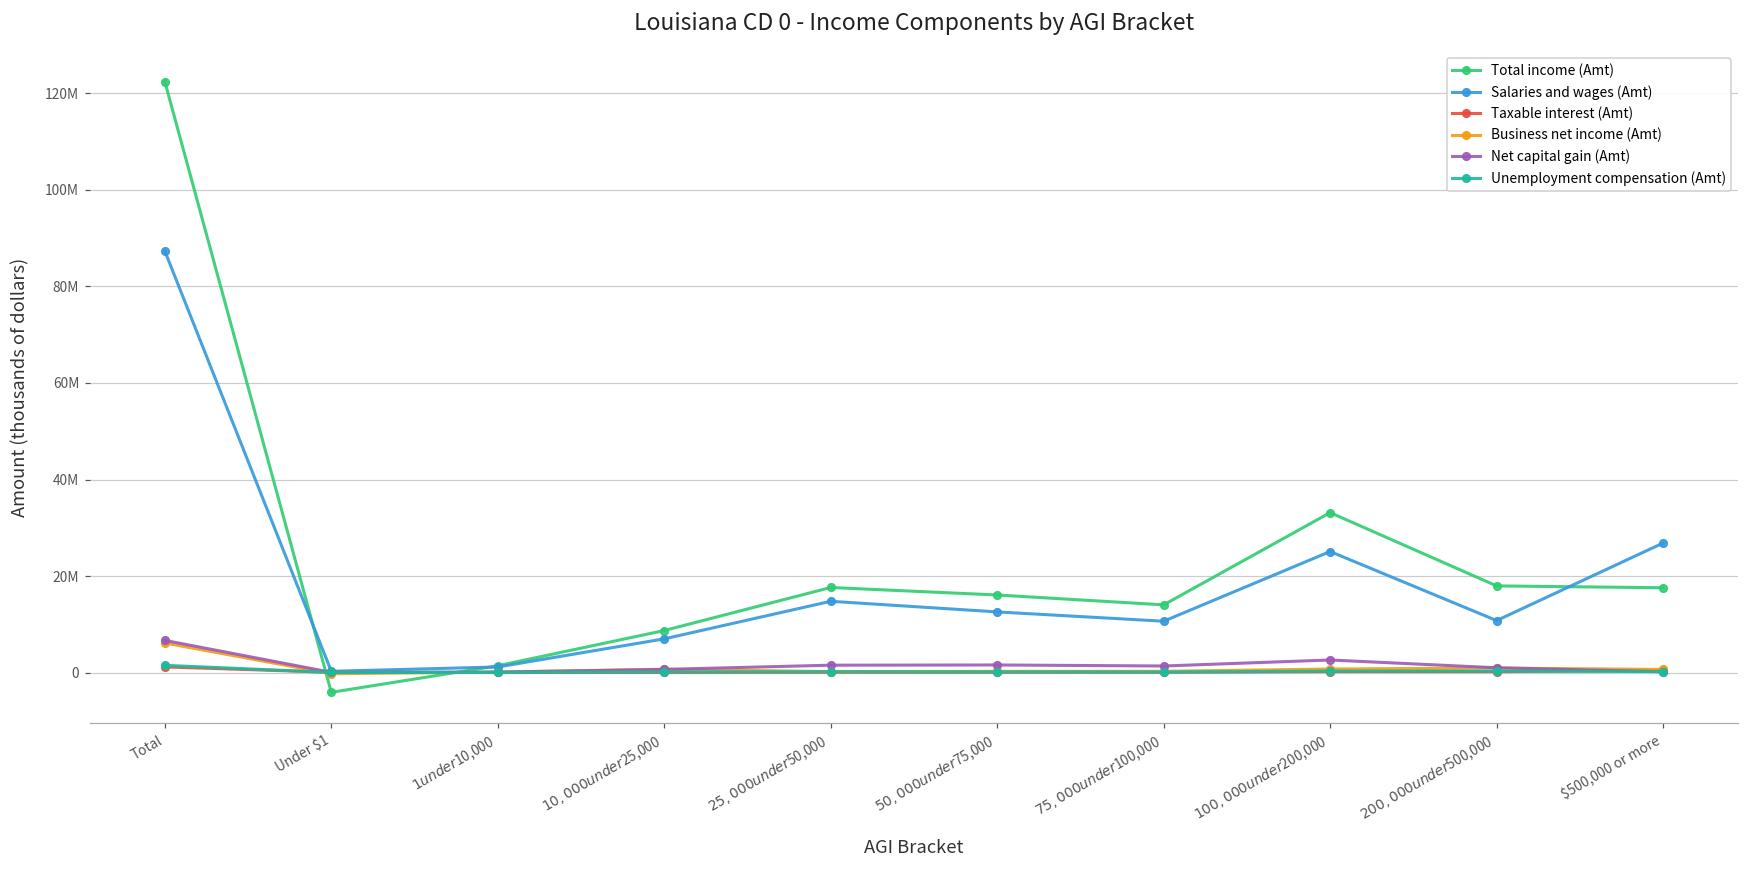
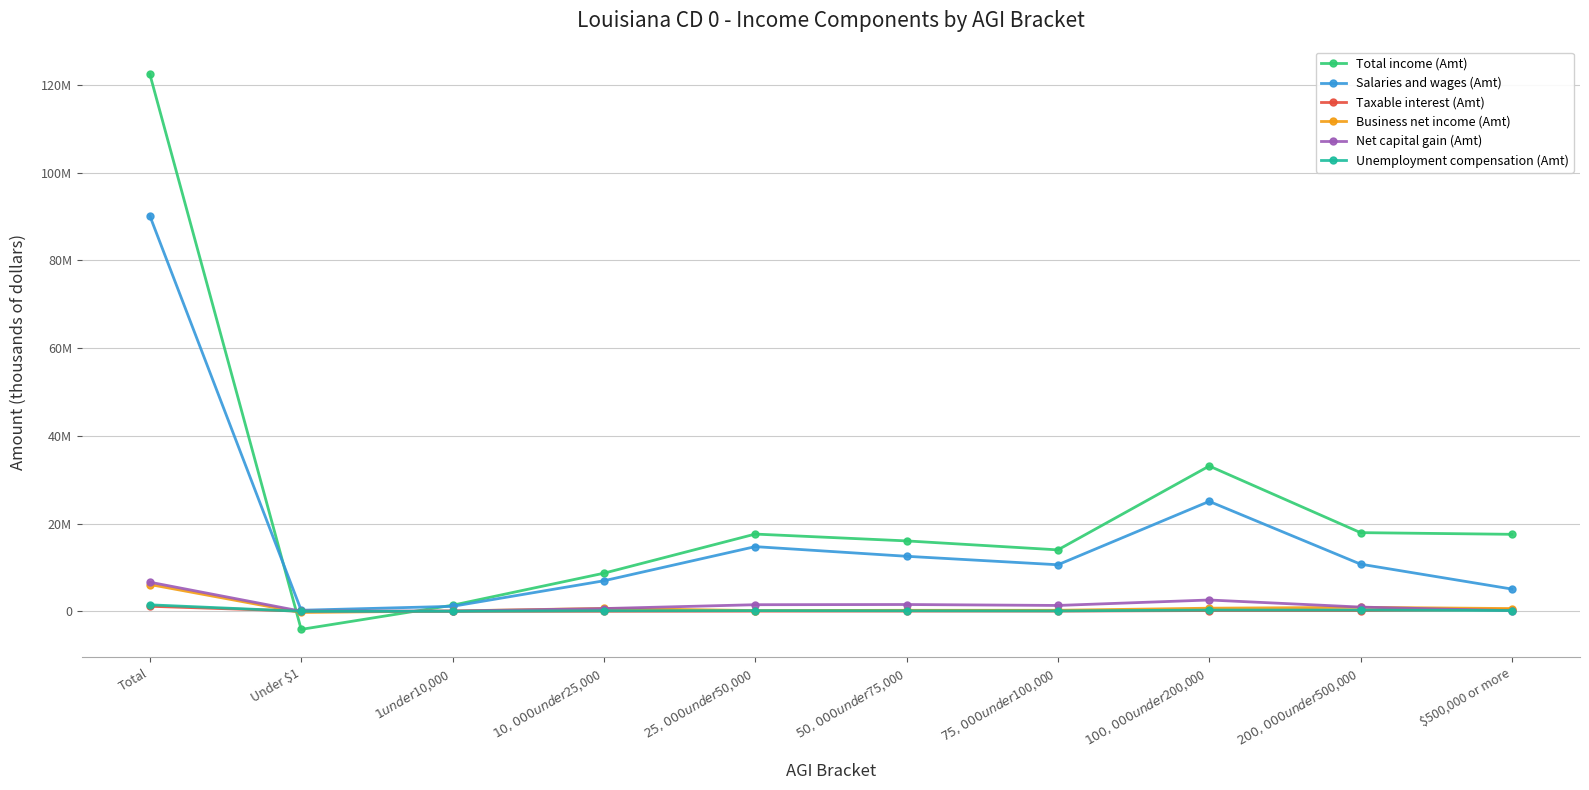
  {
    "Salaries and wages (Amt)": {
-     "Total": 87000000,
-     "$500,000 or more": 27000000
+     "Total": 90000000,
+     "$500,000 or more": 5000000
    }
  }
